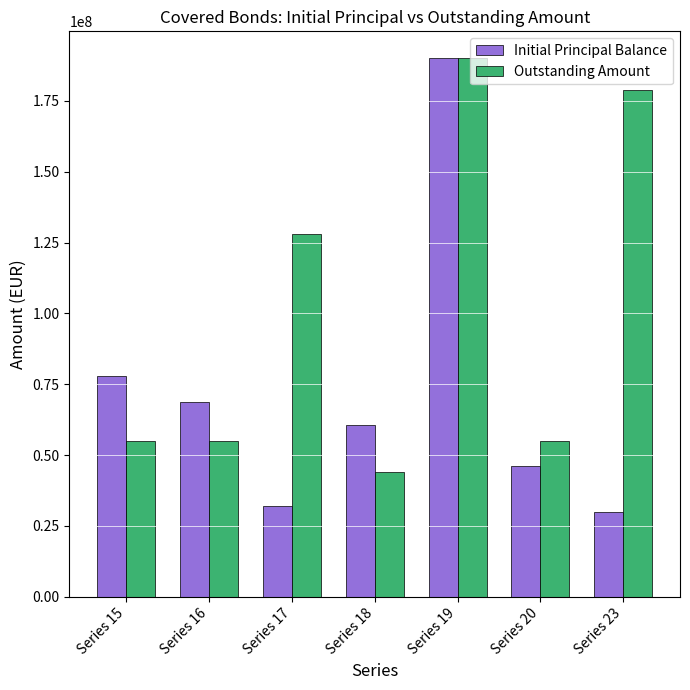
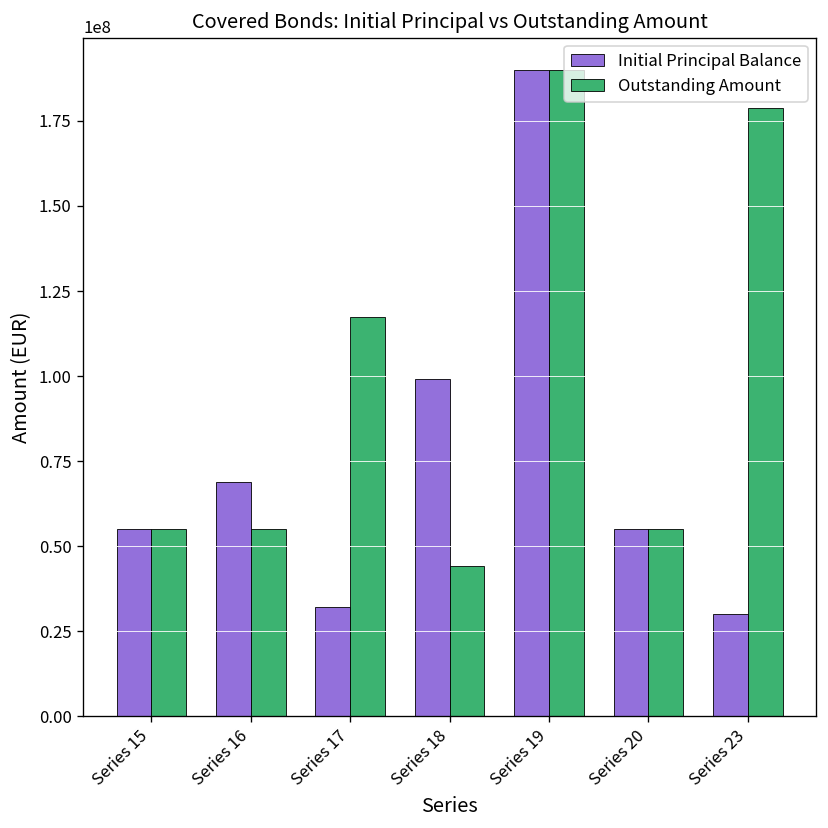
  {
    "Initial Principal Balance": {
-     "Series 15": 78000000,
+     "Series 15": 55000000,
      "Series 16": 69000000,
      "Series 17": 32000000,
-     "Series 18": 61000000,
+     "Series 18": 99000000,
      "Series 19": 190000000,
-     "Series 20": 46000000,
+     "Series 20": 55000000,
      "Series 23": 30000000
    },
    "Outstanding Amount": {
      "Series 15": 55000000,
      "Series 16": 55000000,
-     "Series 17": 128000000,
+     "Series 17": 118000000,
      "Series 18": 44000000,
      "Series 20": 55000000,
      "Series 23": 179000000
    }
  }
